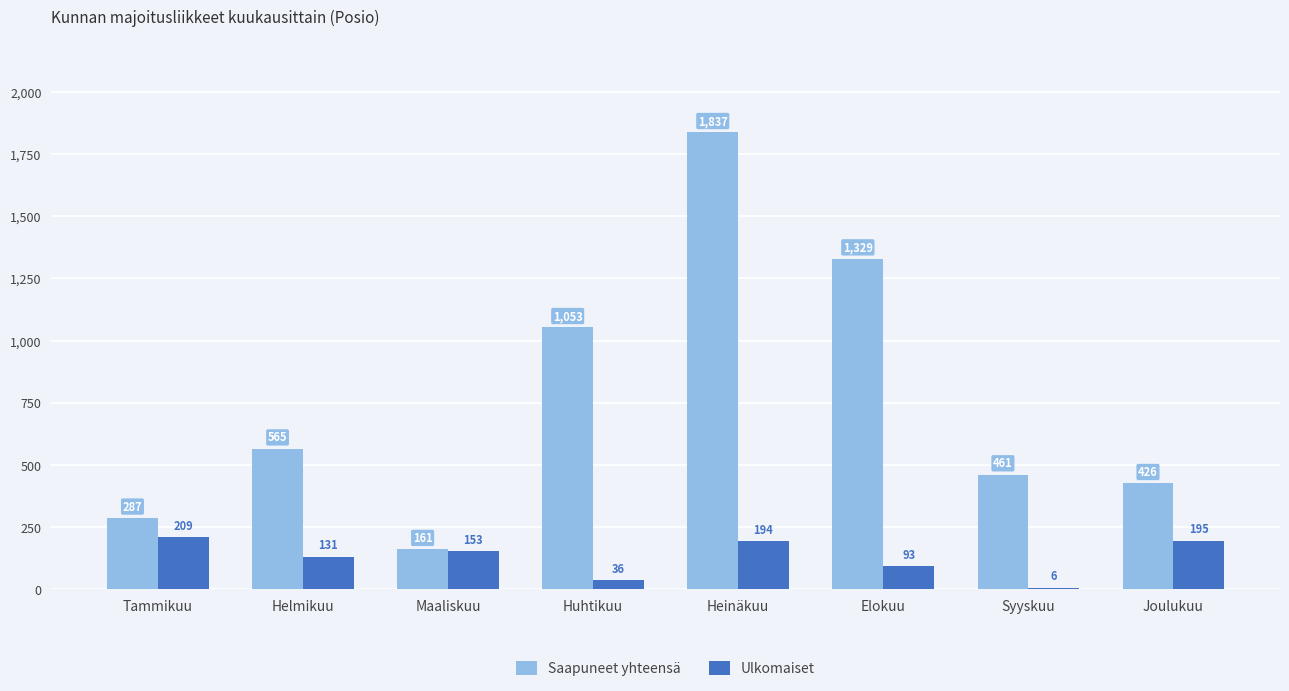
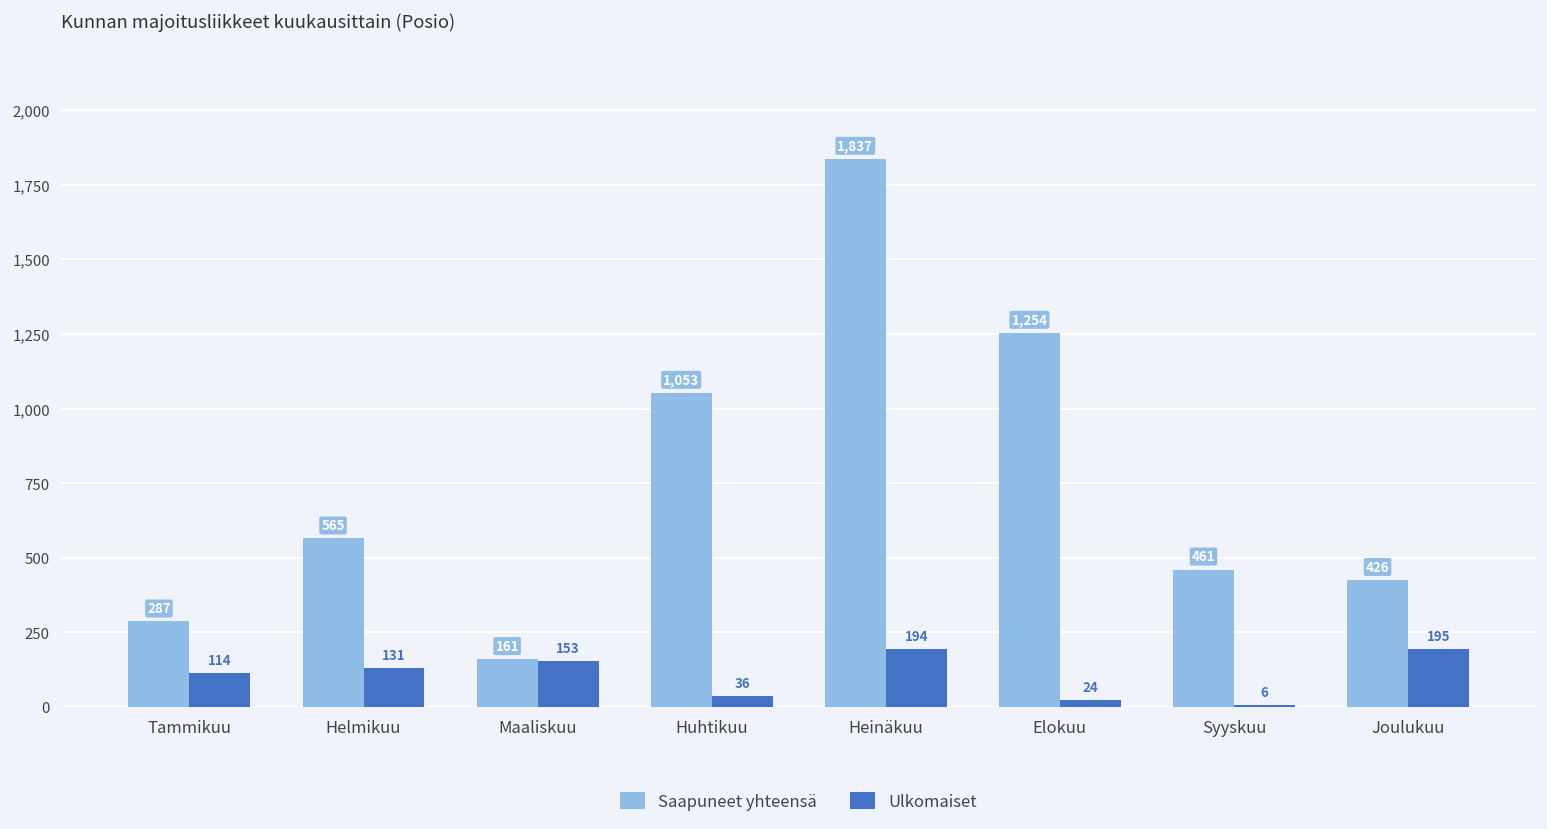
  {
    "Saapuneet yhteensä": {
-     "Elokuu": "1,329"
+     "Elokuu": "1,254"
    },
    "Ulkomaiset": {
-     "Tammikuu": "209",
+     "Tammikuu": "114",
      "Helmikuu": "131",
      "Maaliskuu": "153",
      "Huhtikuu": "36",
      "Heinäkuu": "194",
-     "Elokuu": "93",
+     "Elokuu": "24",
      "Syyskuu": "6",
      "Joulukuu": "195"
    }
  }
